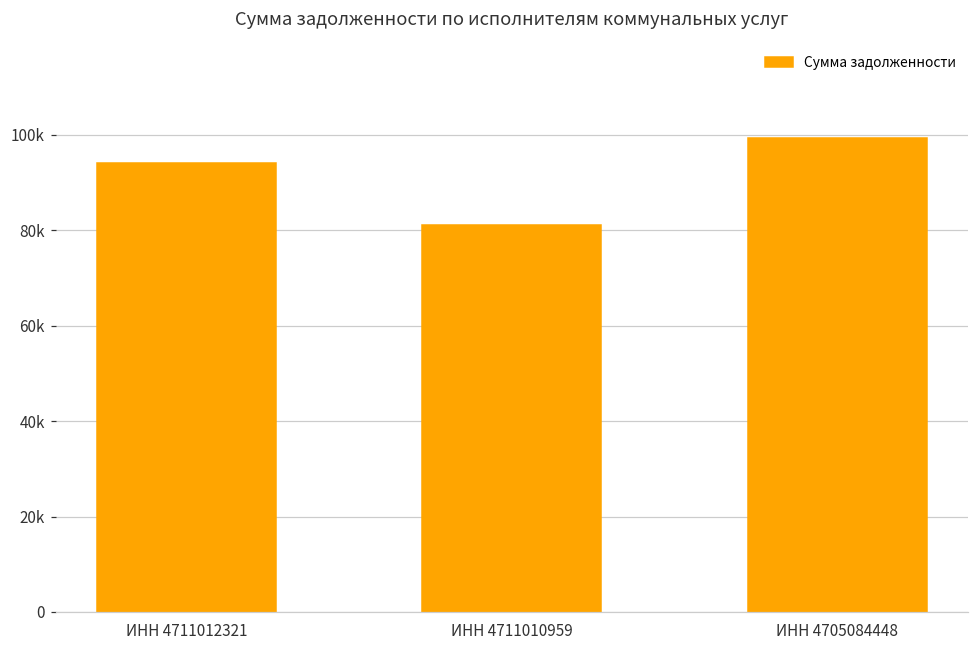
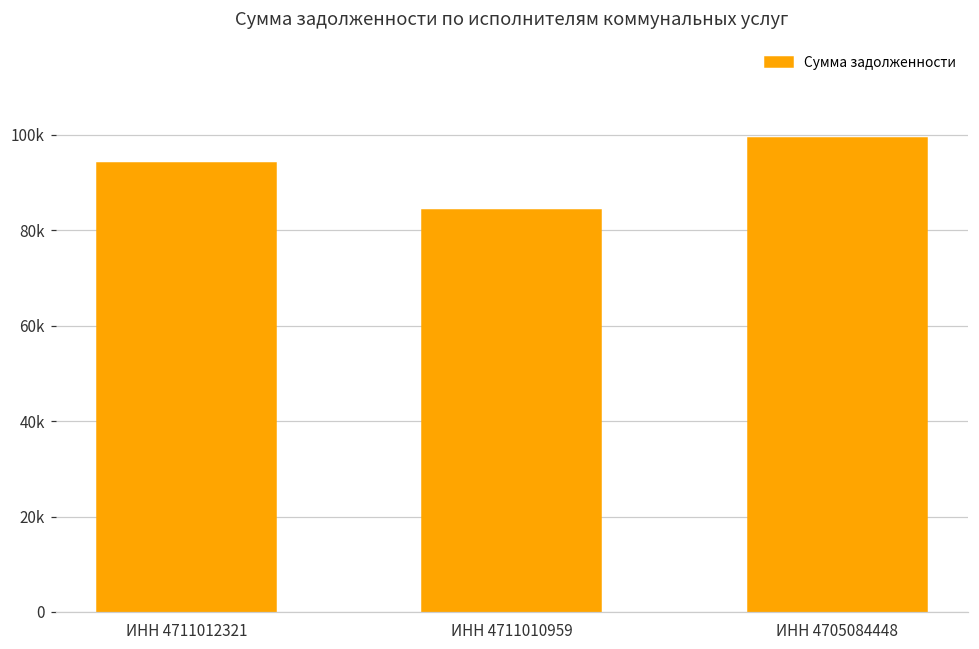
  {
    "ИНН 4711012321": 94000,
-   "ИНН 4711010959": 81000,
+   "ИНН 4711010959": 84000,
    "ИНН 4705084448": 99000
  }
